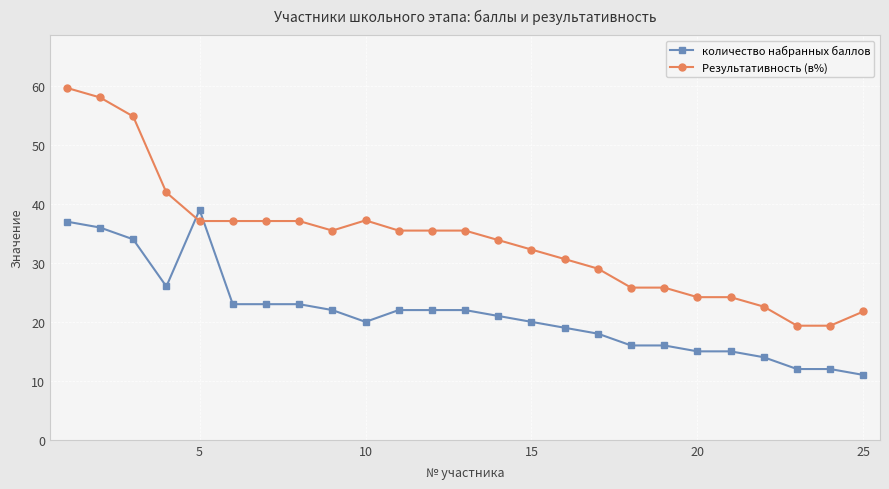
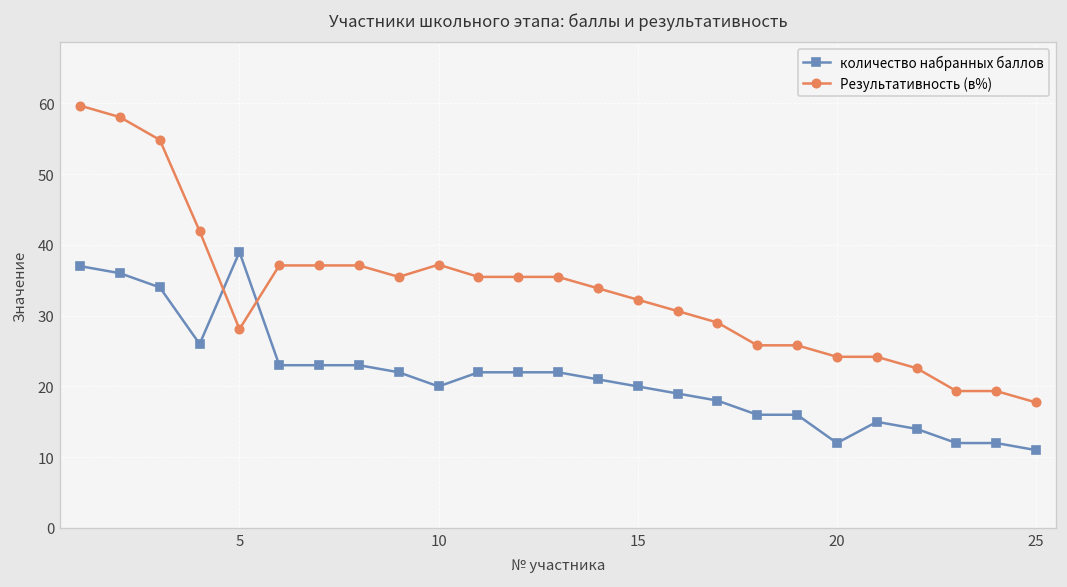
  {
    "количество набранных баллов": {
      "5": 39,
      "10": 20,
      "15": 20,
-     "20": 15,
+     "20": 12,
      "25": 11
    },
    "Результативность (в%)": {
-     "5": 37,
+     "5": 28,
      "10": 37,
      "15": 32,
      "20": 24,
-     "25": 22
+     "25": 18
    }
  }
